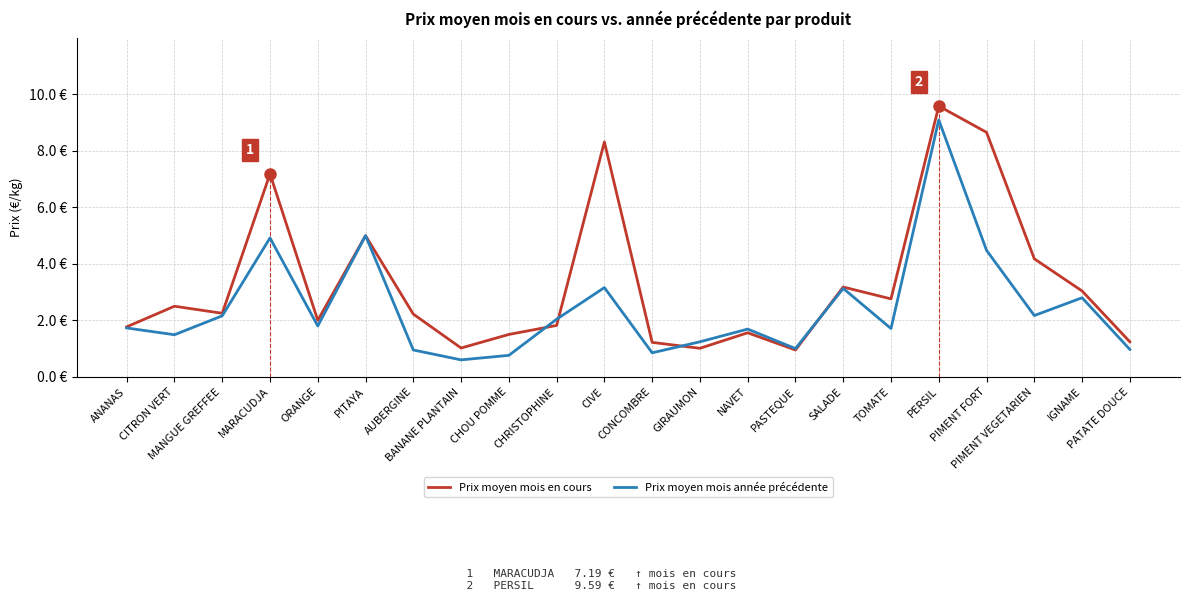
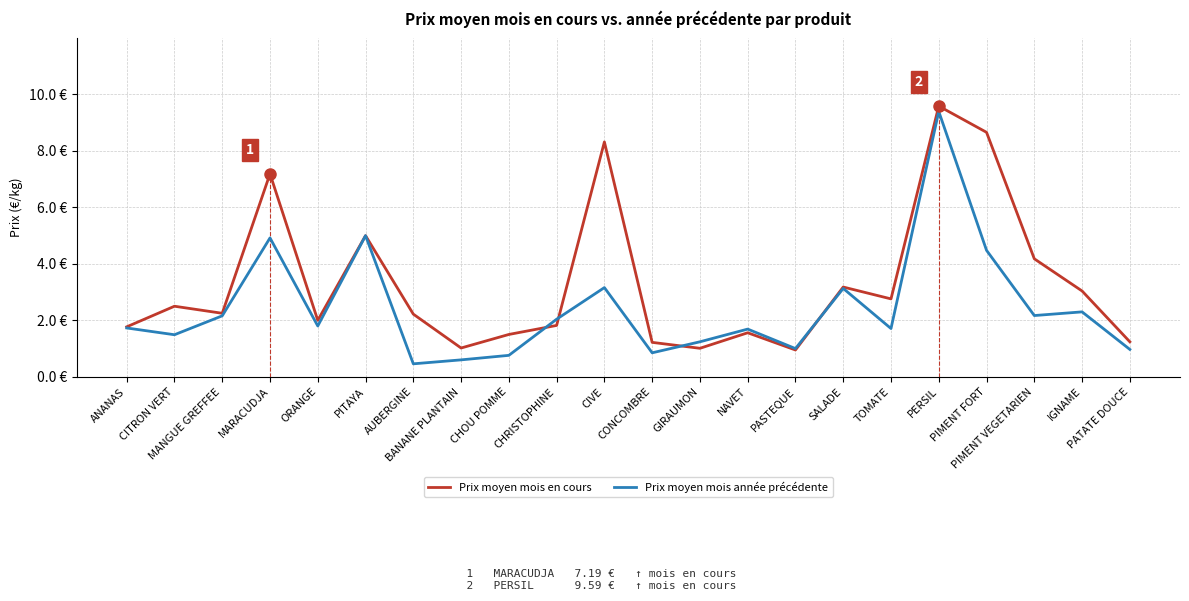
  {
    "Prix moyen mois année précédente": {
      "CITRON VERT": "1.5 €",
      "MARACUDJA": "4.9 €",
      "ORANGE": "1.8 €",
-     "AUBERGINE": "1.0 €",
+     "AUBERGINE": "0.5 €",
      "BANANE PLANTAIN": "0.6 €",
      "CHOU POMME": "0.8 €",
      "CHRISTOPHINE": "2.0 €",
      "CIVE": "3.2 €",
      "CONCOMBRE": "0.9 €",
      "GIRAUMON": "1.2 €",
      "NAVET": "1.7 €",
      "TOMATE": "1.7 €",
-     "PERSIL": "9.1 €",
+     "PERSIL": "9.4 €",
      "PIMENT FORT": "4.5 €",
      "PIMENT VEGETARIEN": "2.2 €",
-     "IGNAME": "2.8 €",
+     "IGNAME": "2.3 €",
      "PATATE DOUCE": "1.0 €"
    }
  }
